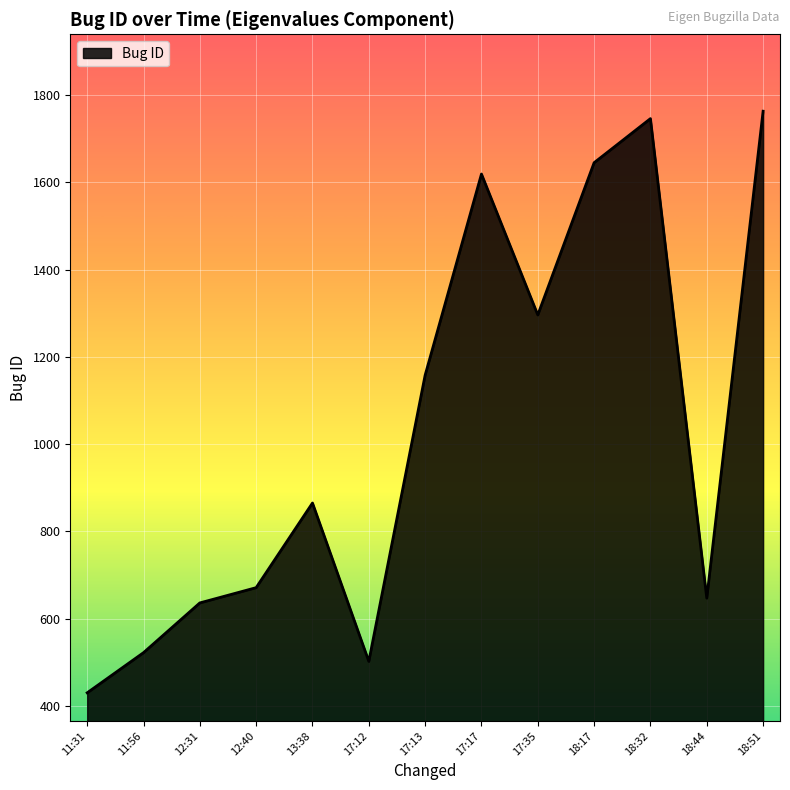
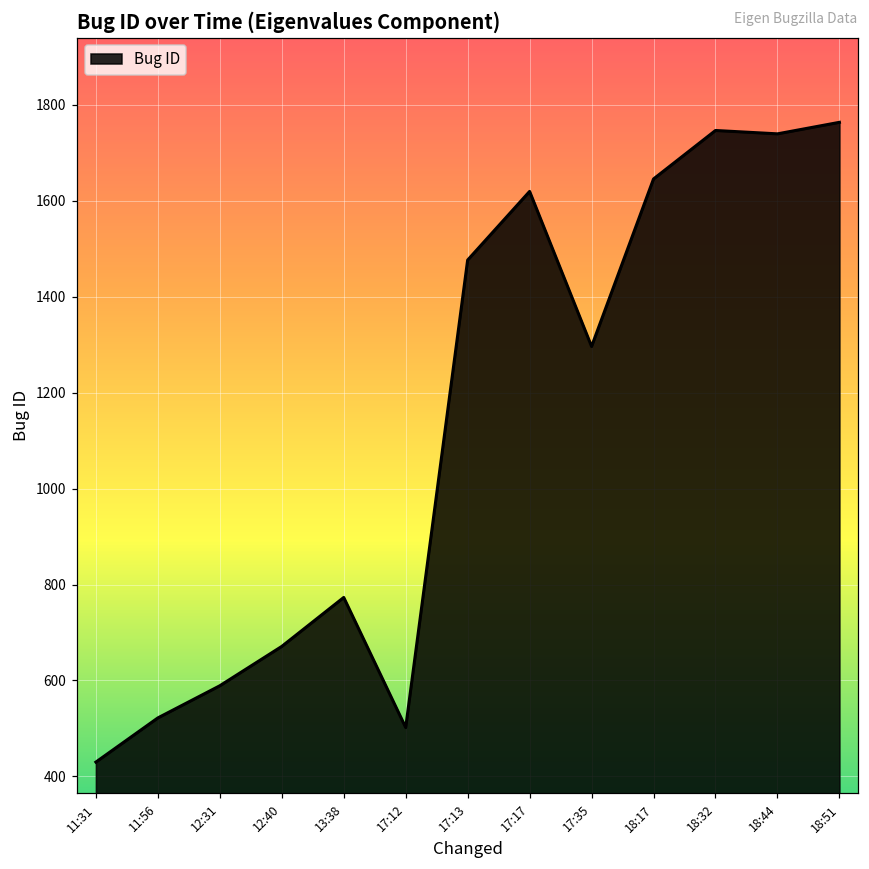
  {
    "11:31": 430,
    "11:56": 520,
-   "12:31": 640,
+   "12:31": 590,
    "12:40": 670,
-   "13:38": 870,
+   "13:38": 770,
    "17:12": 500,
-   "17:13": 1160,
+   "17:13": 1480,
    "17:17": 1620,
    "17:35": 1300,
    "18:17": 1650,
    "18:32": 1750,
-   "18:44": 650,
+   "18:44": 1740,
    "18:51": 1760
  }
